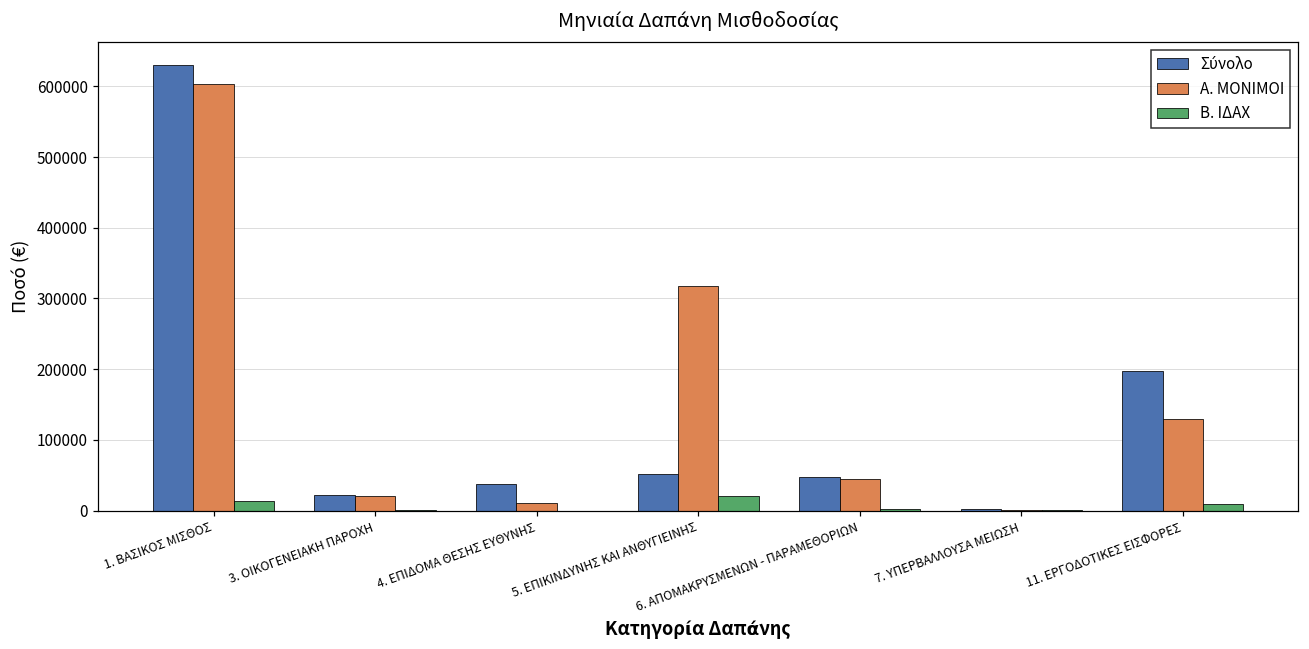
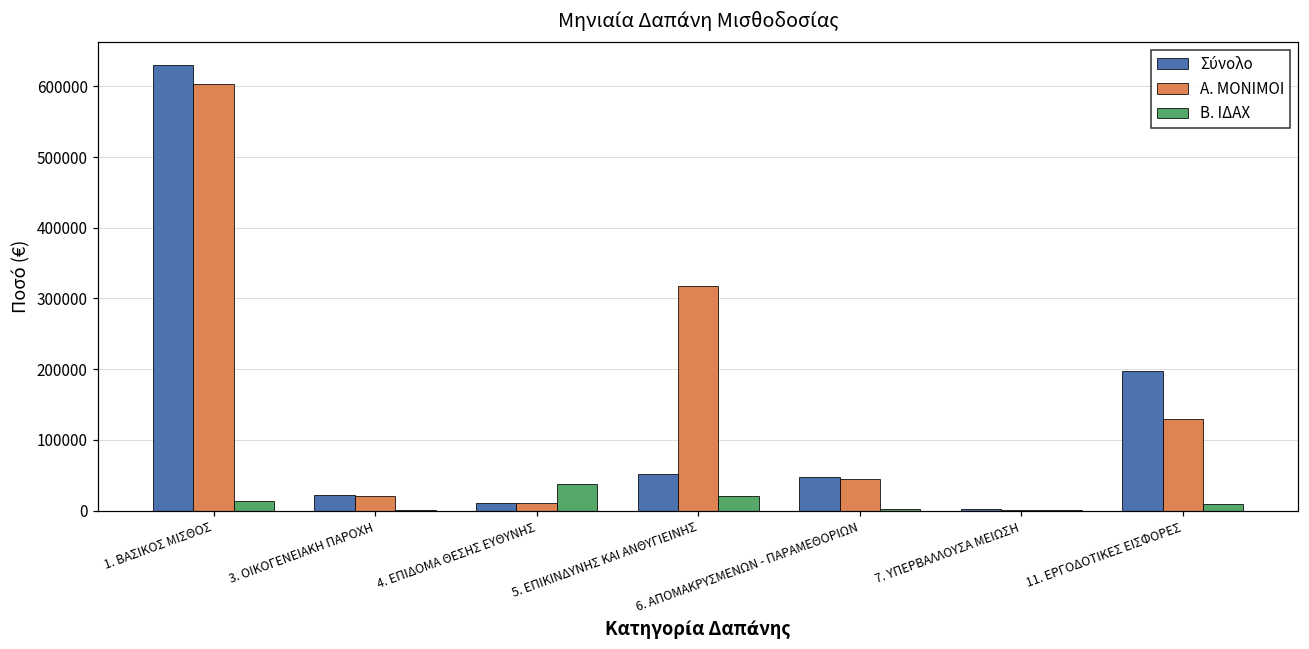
  {
    "Σύνολο": {
      "1. ΒΑΣΙΚΟΣ ΜΙΣΘΟΣ": 630000,
      "3. ΟΙΚΟΓΕΝΕΙΑΚΗ ΠΑΡΟΧΗ": 20000,
-     "4. ΕΠΙΔΟΜΑ ΘΕΣΗΣ ΕΥΘΥΝΗΣ": 40000,
+     "4. ΕΠΙΔΟΜΑ ΘΕΣΗΣ ΕΥΘΥΝΗΣ": 10000,
      "5. ΕΠΙΚΙΝΔΥΝΗΣ ΚΑΙ ΑΝΘΥΓΙΕΙΝΗΣ": 50000,
      "6. ΑΠΟΜΑΚΡΥΣΜΕΝΩΝ - ΠΑΡΑΜΕΘΟΡΙΩΝ": 50000,
      "11. ΕΡΓΟΔΟΤΙΚΕΣ ΕΙΣΦΟΡΕΣ": 200000
    },
    "Α. ΜΟΝΙΜΟΙ": {
      "1. ΒΑΣΙΚΟΣ ΜΙΣΘΟΣ": 600000,
      "3. ΟΙΚΟΓΕΝΕΙΑΚΗ ΠΑΡΟΧΗ": 20000,
      "4. ΕΠΙΔΟΜΑ ΘΕΣΗΣ ΕΥΘΥΝΗΣ": 10000,
      "5. ΕΠΙΚΙΝΔΥΝΗΣ ΚΑΙ ΑΝΘΥΓΙΕΙΝΗΣ": 320000,
      "6. ΑΠΟΜΑΚΡΥΣΜΕΝΩΝ - ΠΑΡΑΜΕΘΟΡΙΩΝ": 50000,
      "11. ΕΡΓΟΔΟΤΙΚΕΣ ΕΙΣΦΟΡΕΣ": 130000
    },
    "Β. ΙΔΑΧ": {
      "1. ΒΑΣΙΚΟΣ ΜΙΣΘΟΣ": 10000,
-     "4. ΕΠΙΔΟΜΑ ΘΕΣΗΣ ΕΥΘΥΝΗΣ": 0,
+     "4. ΕΠΙΔΟΜΑ ΘΕΣΗΣ ΕΥΘΥΝΗΣ": 40000,
      "5. ΕΠΙΚΙΝΔΥΝΗΣ ΚΑΙ ΑΝΘΥΓΙΕΙΝΗΣ": 20000,
      "11. ΕΡΓΟΔΟΤΙΚΕΣ ΕΙΣΦΟΡΕΣ": 10000
    }
  }
